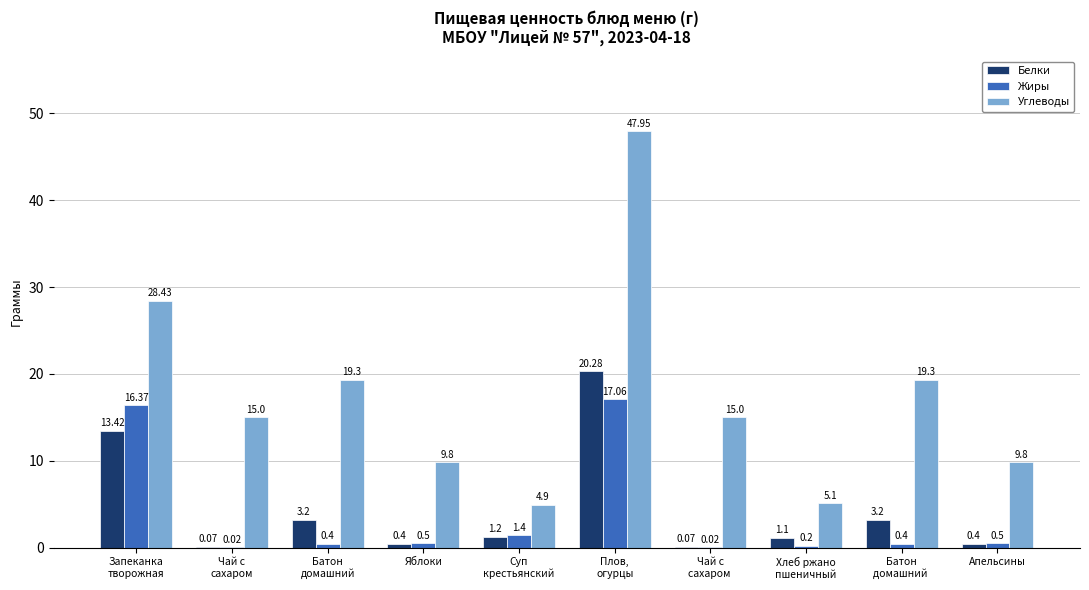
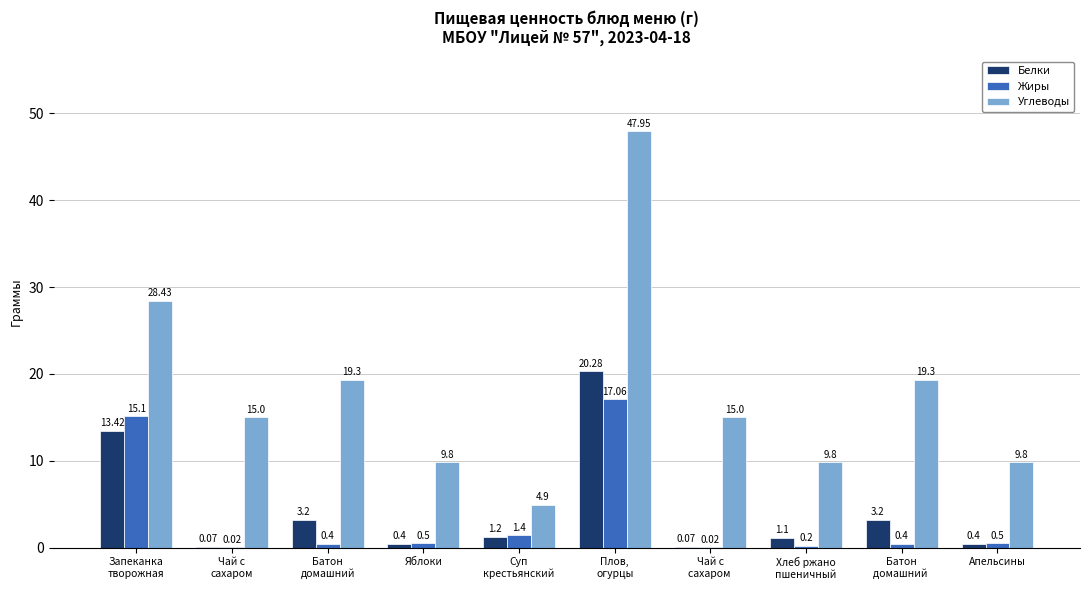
  {
    "Белки": {
      "Запеканка творожная": 13.42,
      "Яблоки": 0.4,
      "Суп крестьянский": 1.2,
      "Плов, огурцы": 20.28,
      "Хлеб ржано пшеничный": 1.1,
      "Апельсины": 0.4
    },
    "Жиры": {
-     "Запеканка творожная": 16.37,
+     "Запеканка творожная": 15.1,
      "Яблоки": 0.5,
      "Суп крестьянский": 1.4,
      "Плов, огурцы": 17.06,
      "Хлеб ржано пшеничный": 0.2,
      "Апельсины": 0.5
    },
    "Углеводы": {
      "Запеканка творожная": 28.43,
      "Яблоки": 9.8,
      "Суп крестьянский": 4.9,
      "Плов, огурцы": 47.95,
-     "Хлеб ржано пшеничный": 5.1,
+     "Хлеб ржано пшеничный": 9.8,
      "Апельсины": 9.8
    }
  }
